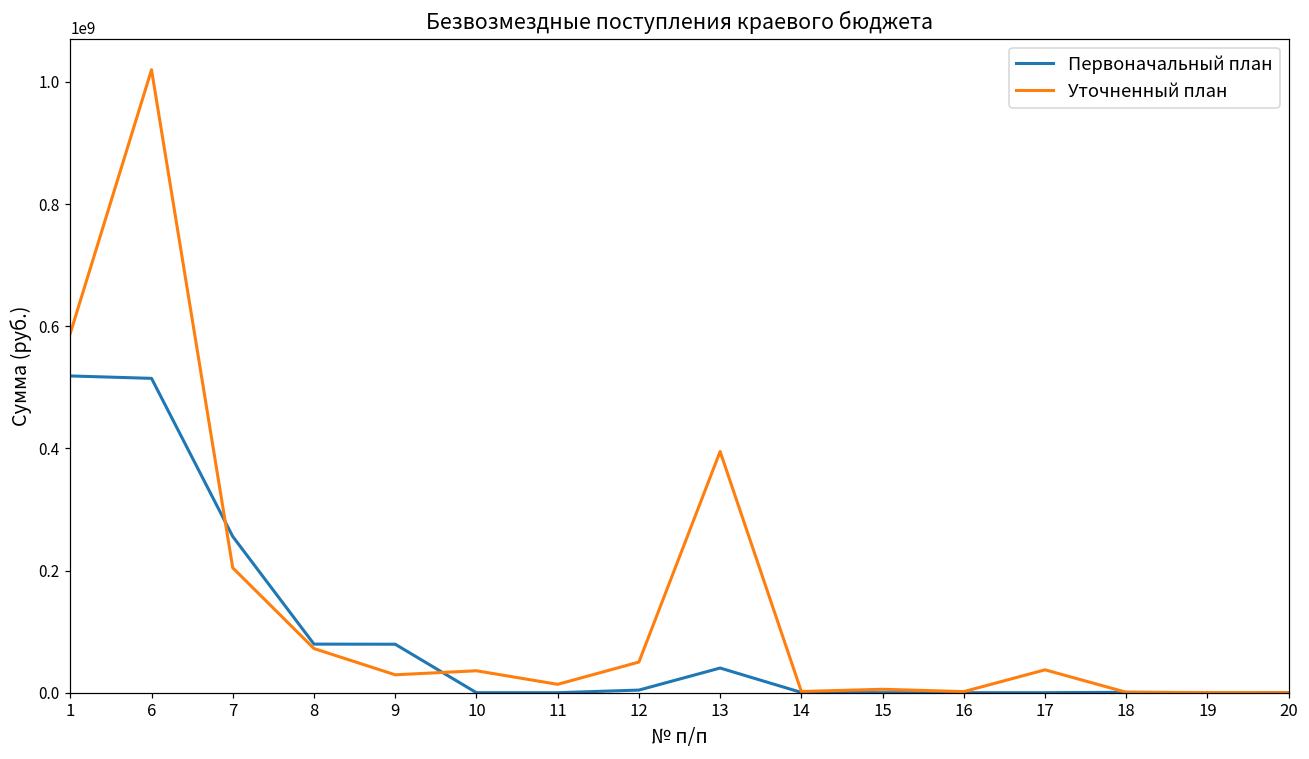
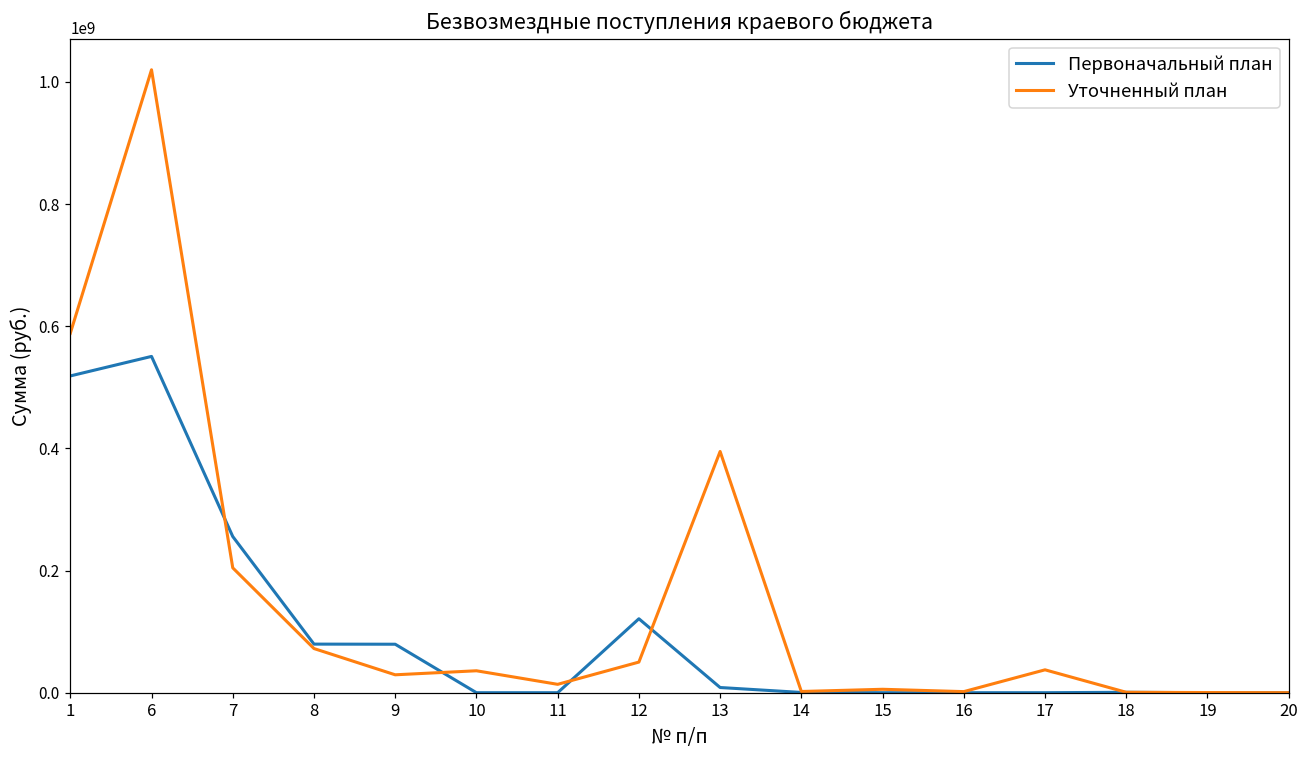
  {
    "Первоначальный план": {
      "1": 520000000,
-     "6": 510000000,
+     "6": 550000000,
      "7": 260000000,
      "8": 80000000,
      "9": 80000000,
      "10": 0,
      "11": 0,
-     "12": 0,
-     "13": 40000000,
+     "12": 120000000,
+     "13": 10000000,
      "15": 0,
      "17": 0
    },
    "Уточненный план": {
      "1": 590000000,
      "6": 1020000000,
      "7": 200000000,
      "8": 70000000,
      "9": 30000000,
      "10": 40000000,
      "11": 10000000,
      "12": 50000000,
      "13": 390000000,
      "15": 10000000,
      "17": 40000000
    }
  }
